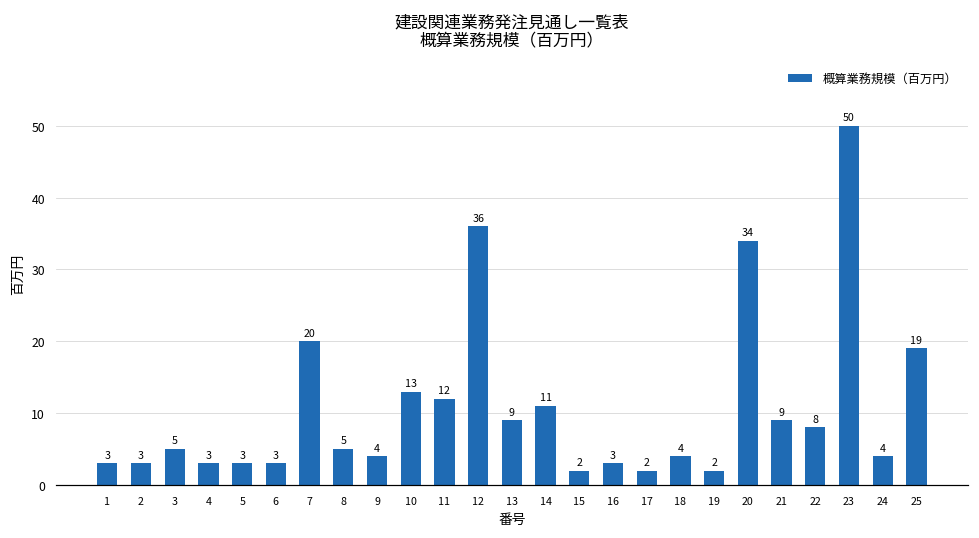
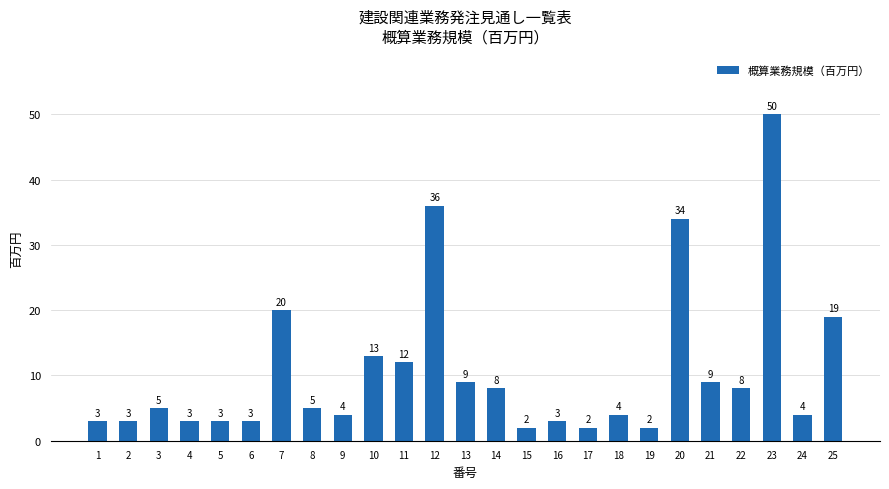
  {
    "1": 3,
    "2": 3,
    "3": 5,
    "4": 3,
    "5": 3,
    "6": 3,
    "7": 20,
    "8": 5,
    "9": 4,
    "10": 13,
    "11": 12,
    "12": 36,
    "13": 9,
-   "14": 11,
+   "14": 8,
    "15": 2,
    "16": 3,
    "17": 2,
    "18": 4,
    "19": 2,
    "20": 34,
    "21": 9,
    "22": 8,
    "23": 50,
    "24": 4,
    "25": 19
  }
